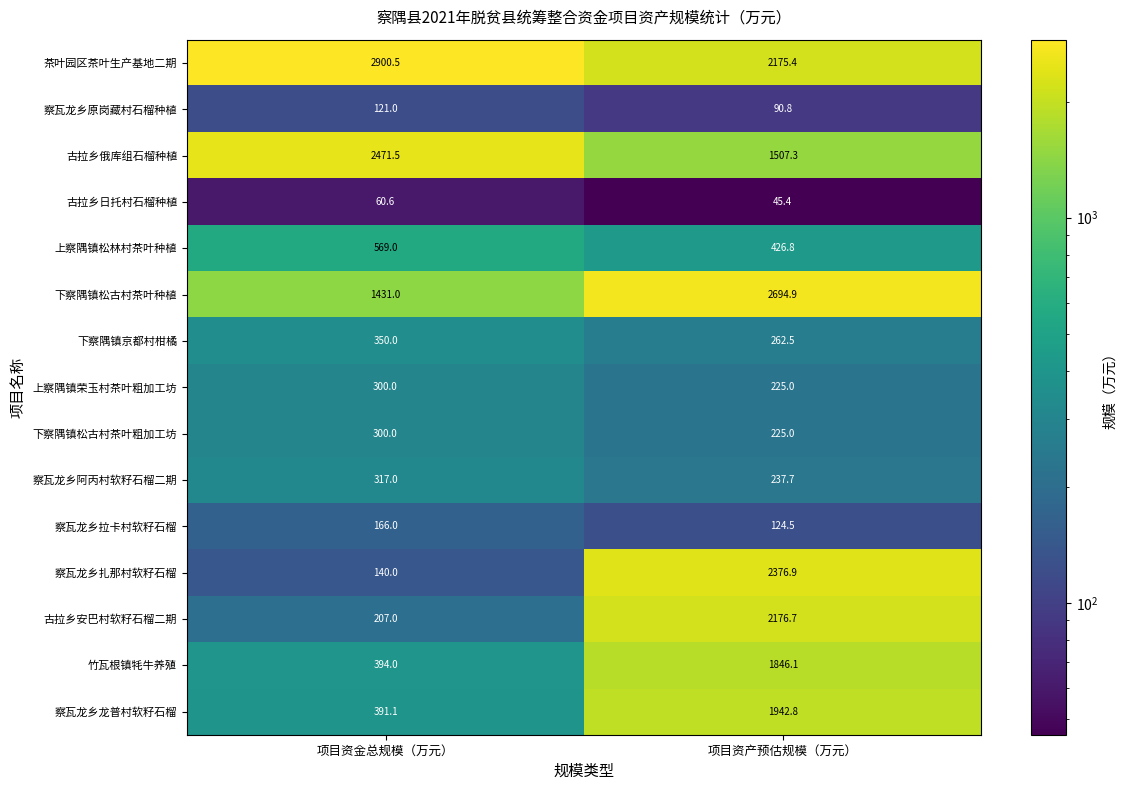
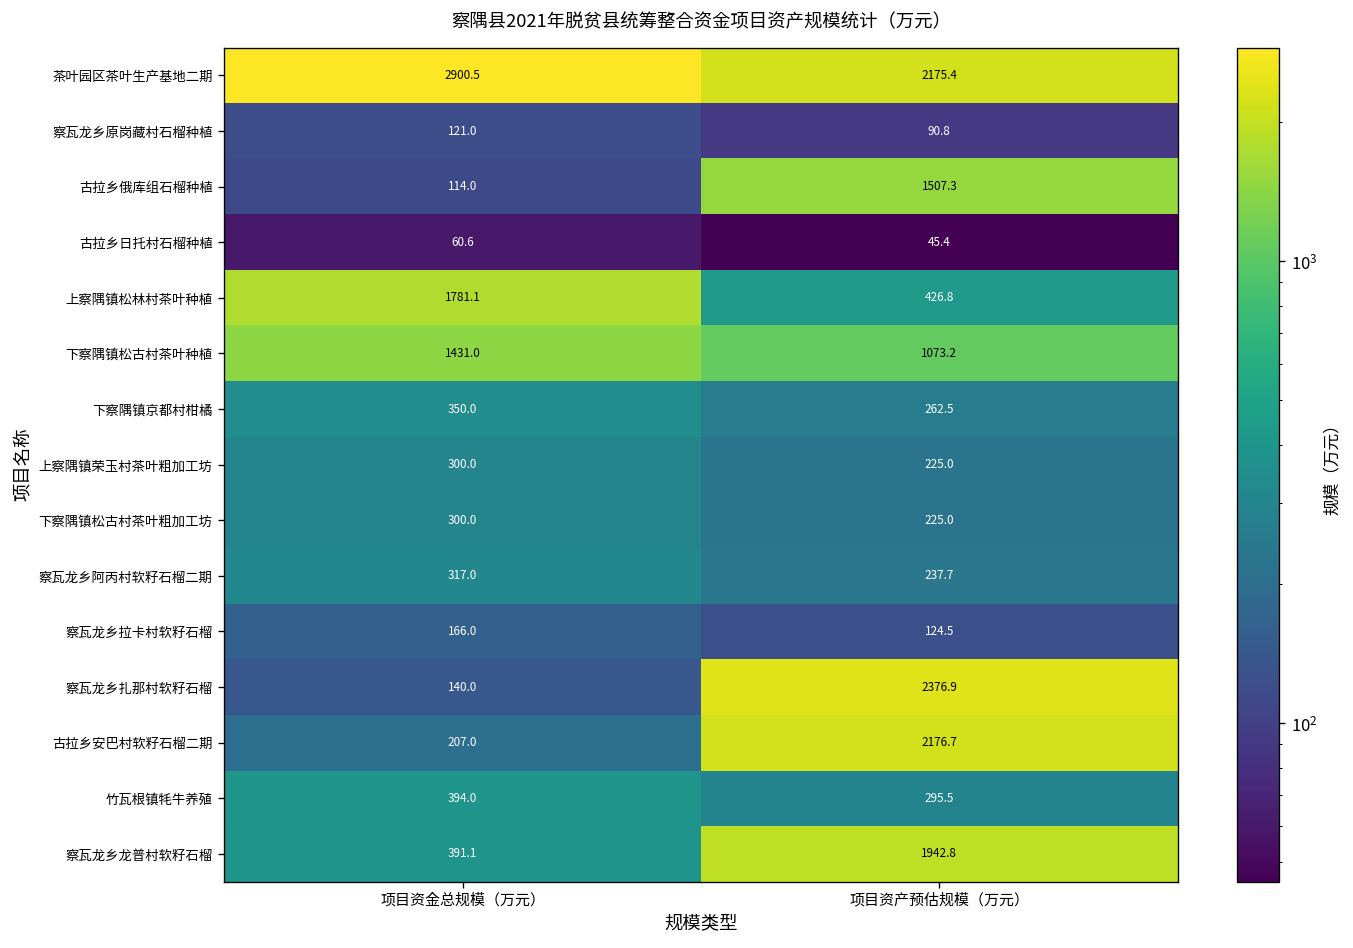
  {
    "茶叶园区茶叶生产基地二期": {
      "项目资金总规模（万元）": 2900.5,
      "项目资产预估规模（万元）": 2175.4
    },
    "察瓦龙乡原岗藏村石榴种植": {
      "项目资金总规模（万元）": 121.0,
      "项目资产预估规模（万元）": 90.8
    },
    "古拉乡俄库组石榴种植": {
-     "项目资金总规模（万元）": 2471.5,
+     "项目资金总规模（万元）": 114.0,
      "项目资产预估规模（万元）": 1507.3
    },
    "古拉乡日托村石榴种植": {
      "项目资金总规模（万元）": 60.6,
      "项目资产预估规模（万元）": 45.4
    },
    "上察隅镇松林村茶叶种植": {
-     "项目资金总规模（万元）": 569.0,
+     "项目资金总规模（万元）": 1781.1,
      "项目资产预估规模（万元）": 426.8
    },
    "下察隅镇松古村茶叶种植": {
      "项目资金总规模（万元）": 1431.0,
-     "项目资产预估规模（万元）": 2694.9
+     "项目资产预估规模（万元）": 1073.2
    },
    "下察隅镇京都村柑橘": {
      "项目资金总规模（万元）": 350.0,
      "项目资产预估规模（万元）": 262.5
    },
    "上察隅镇荣玉村茶叶粗加工坊": {
      "项目资金总规模（万元）": 300.0,
      "项目资产预估规模（万元）": 225.0
    },
    "下察隅镇松古村茶叶粗加工坊": {
      "项目资金总规模（万元）": 300.0,
      "项目资产预估规模（万元）": 225.0
    },
    "察瓦龙乡阿丙村软籽石榴二期": {
      "项目资金总规模（万元）": 317.0,
      "项目资产预估规模（万元）": 237.7
    },
    "察瓦龙乡拉卡村软籽石榴": {
      "项目资金总规模（万元）": 166.0,
      "项目资产预估规模（万元）": 124.5
    },
    "察瓦龙乡扎那村软籽石榴": {
      "项目资金总规模（万元）": 140.0,
      "项目资产预估规模（万元）": 2376.9
    },
    "古拉乡安巴村软籽石榴二期": {
      "项目资金总规模（万元）": 207.0,
      "项目资产预估规模（万元）": 2176.7
    },
    "竹瓦根镇牦牛养殖": {
      "项目资金总规模（万元）": 394.0,
-     "项目资产预估规模（万元）": 1846.1
+     "项目资产预估规模（万元）": 295.5
    },
    "察瓦龙乡龙普村软籽石榴": {
      "项目资金总规模（万元）": 391.1,
      "项目资产预估规模（万元）": 1942.8
    }
  }
